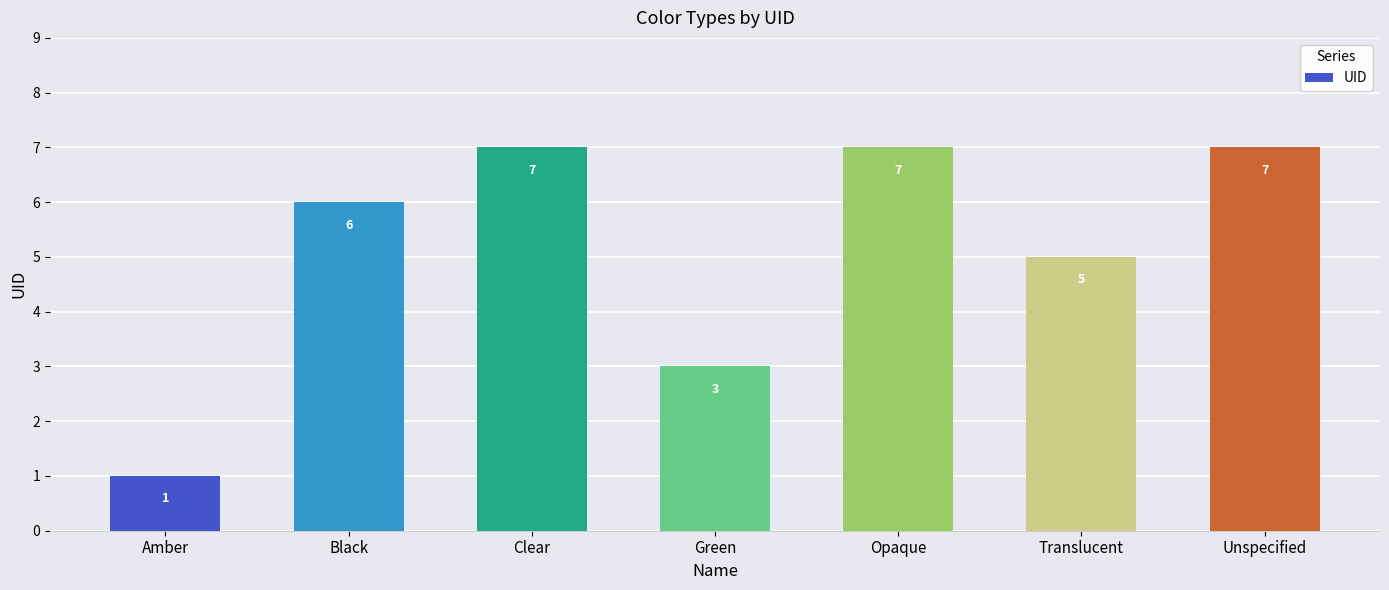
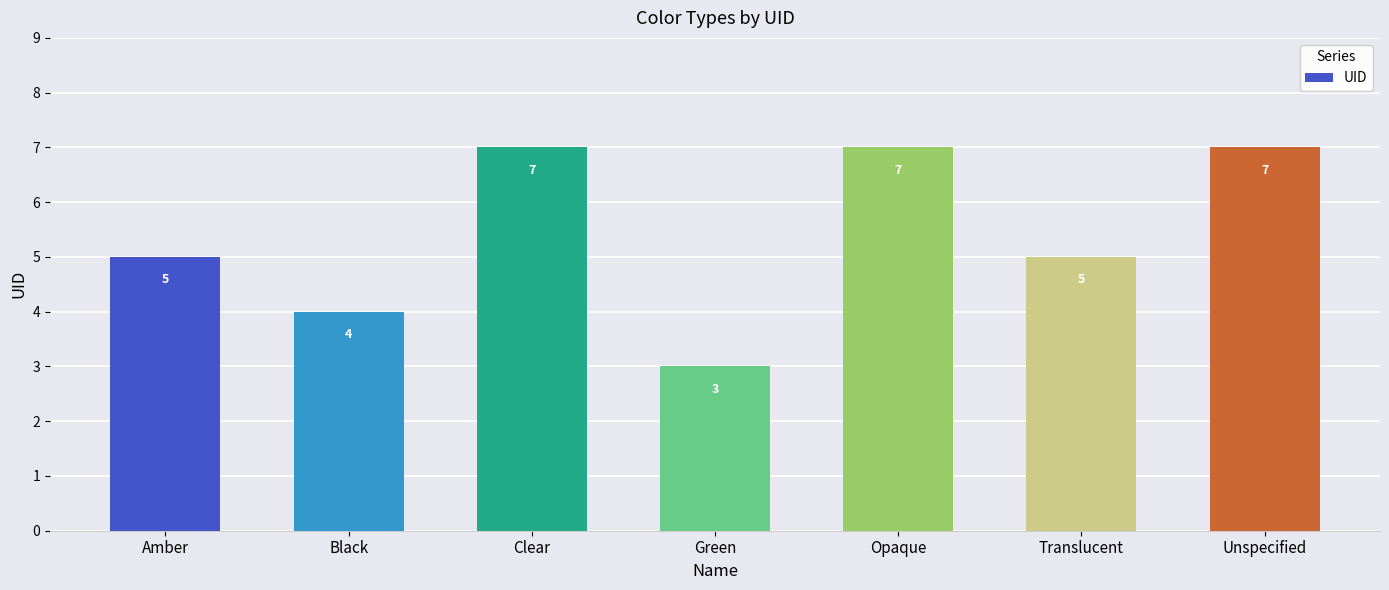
  {
-   "Amber": 1,
-   "Black": 6,
+   "Amber": 5,
+   "Black": 4,
    "Clear": 7,
    "Green": 3,
    "Opaque": 7,
    "Translucent": 5,
    "Unspecified": 7
  }
